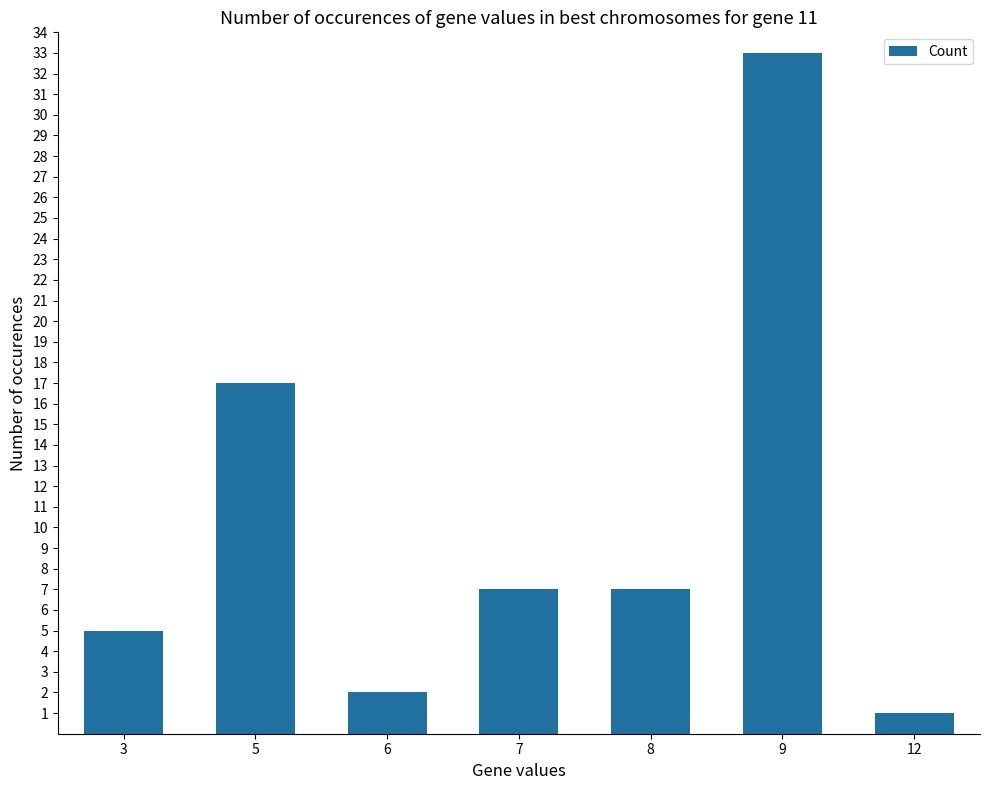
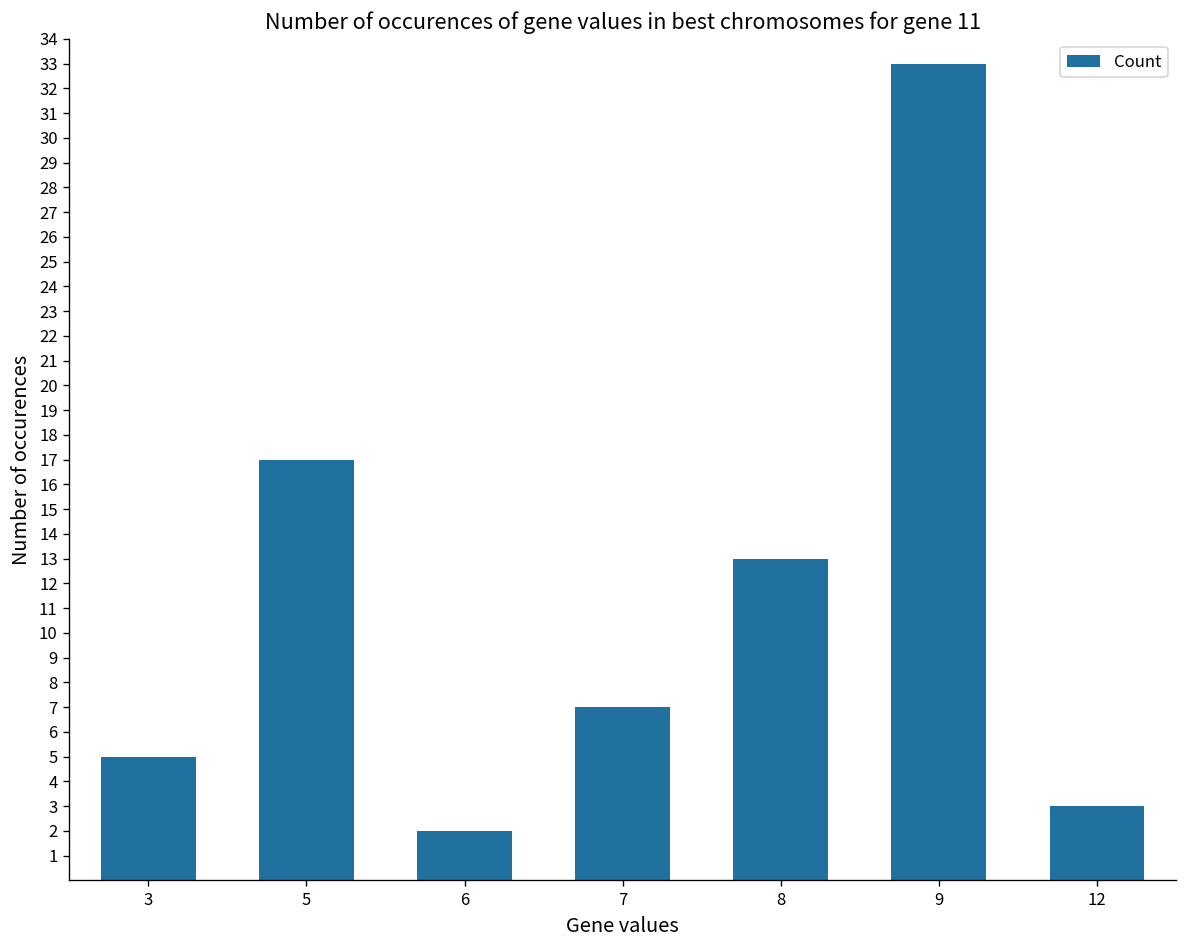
  {
    "3": 5,
    "5": 17,
    "6": 2,
    "7": 7,
-   "8": 7,
+   "8": 13,
    "9": 33,
-   "12": 1
+   "12": 3
  }
